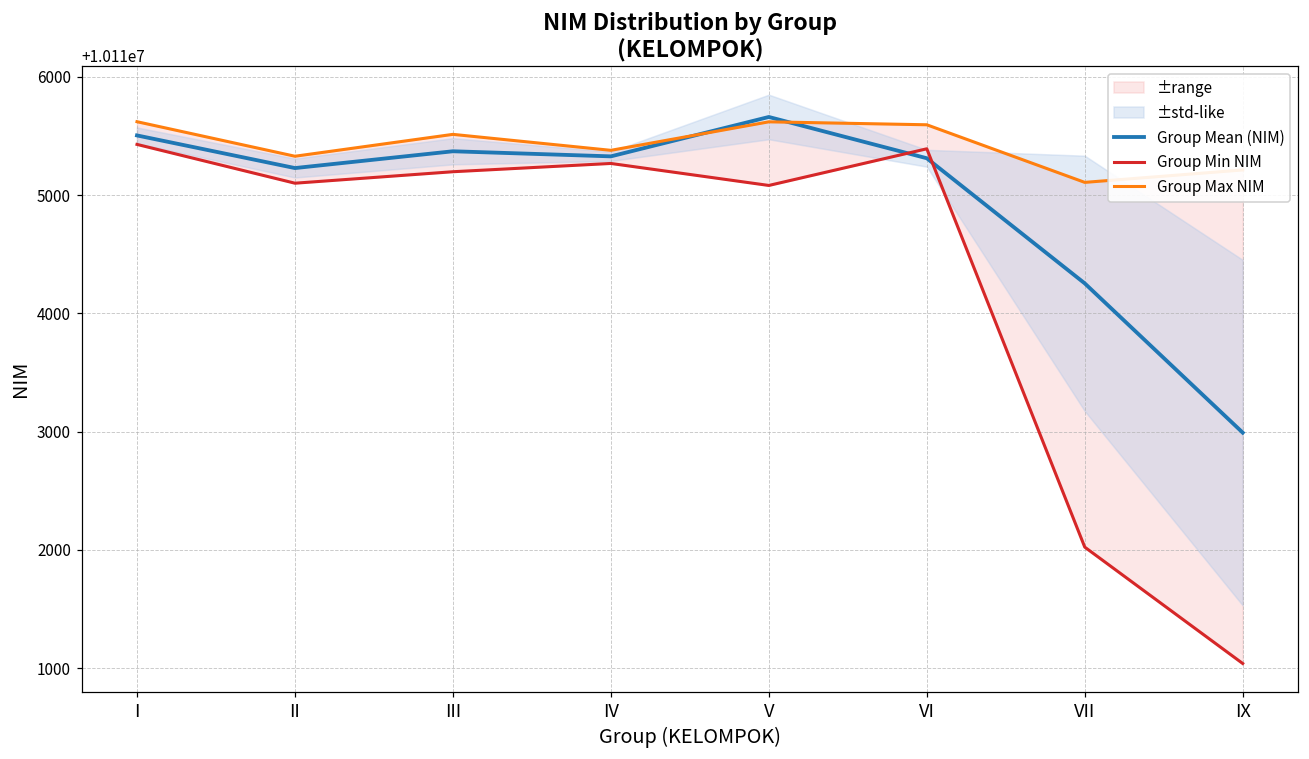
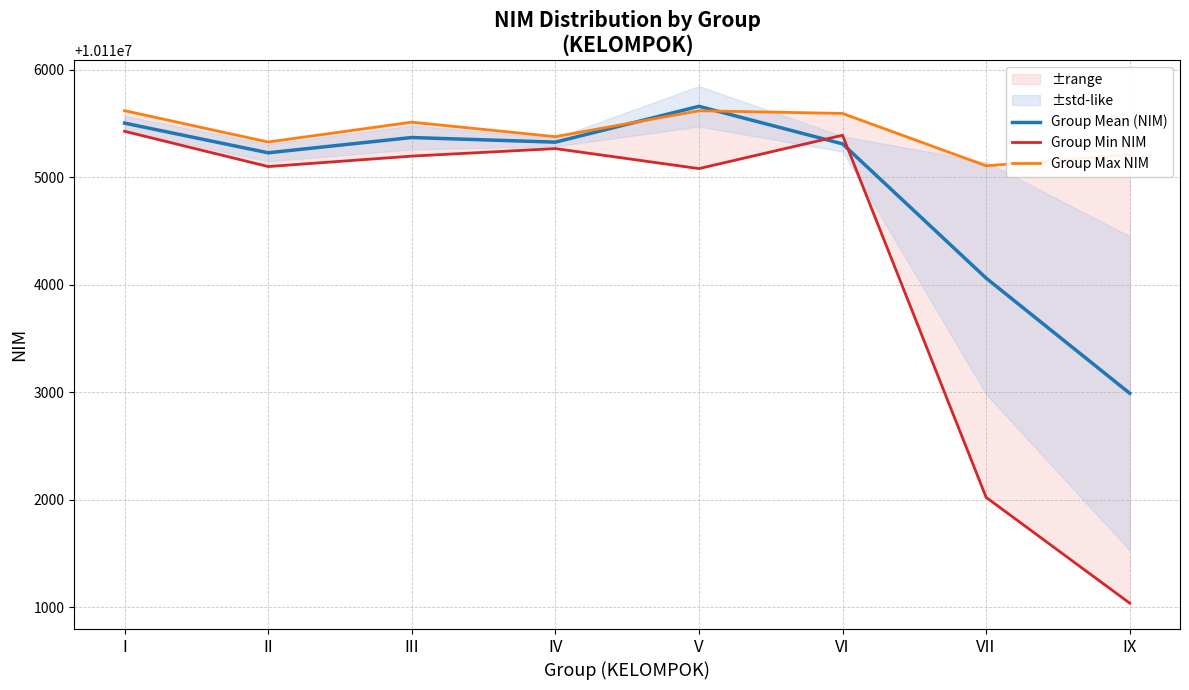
  {
    "Group Mean (NIM)": {
      "I": 10115500,
      "II": 10115230,
      "III": 10115370,
      "IV": 10115330,
      "V": 10115660,
      "VI": 10115310,
-     "VII": 10114250,
+     "VII": 10114060,
      "IX": 10112990
    },
    "Group Min NIM": {
      "I": 10115430,
      "II": 10115100,
      "III": 10115200,
      "IV": 10115270,
      "V": 10115080,
      "VII": 10112020,
      "IX": 10111040
    }
  }
